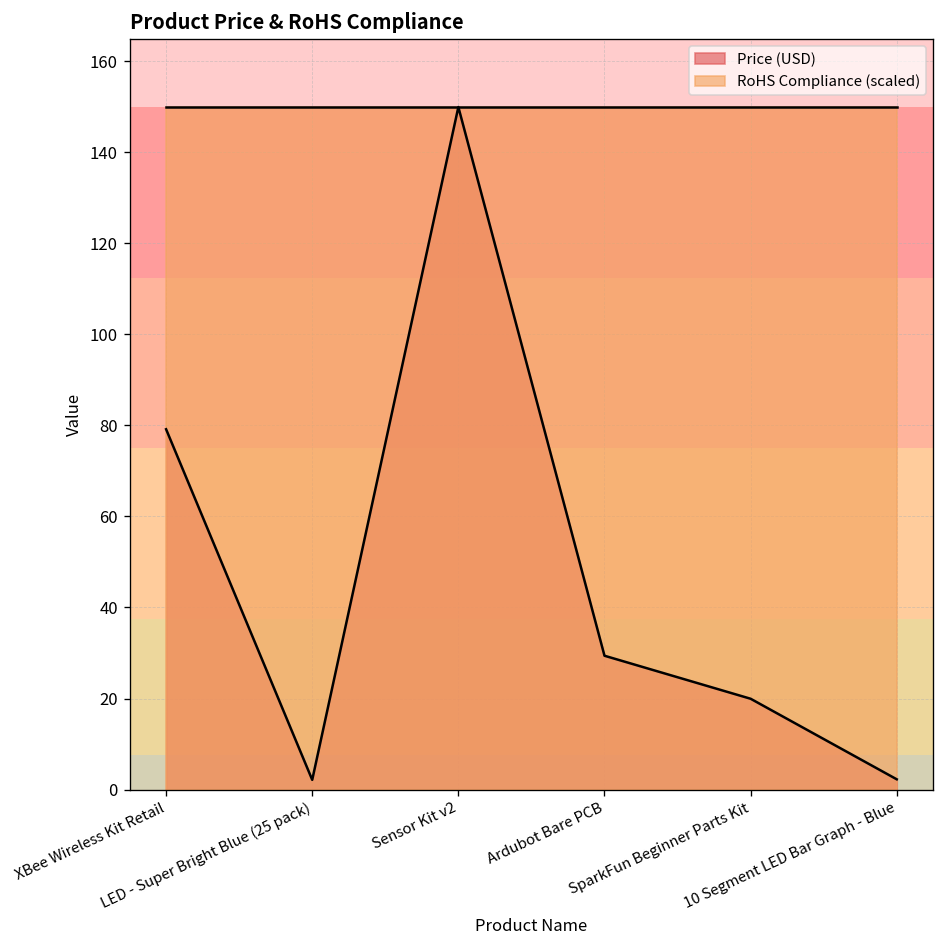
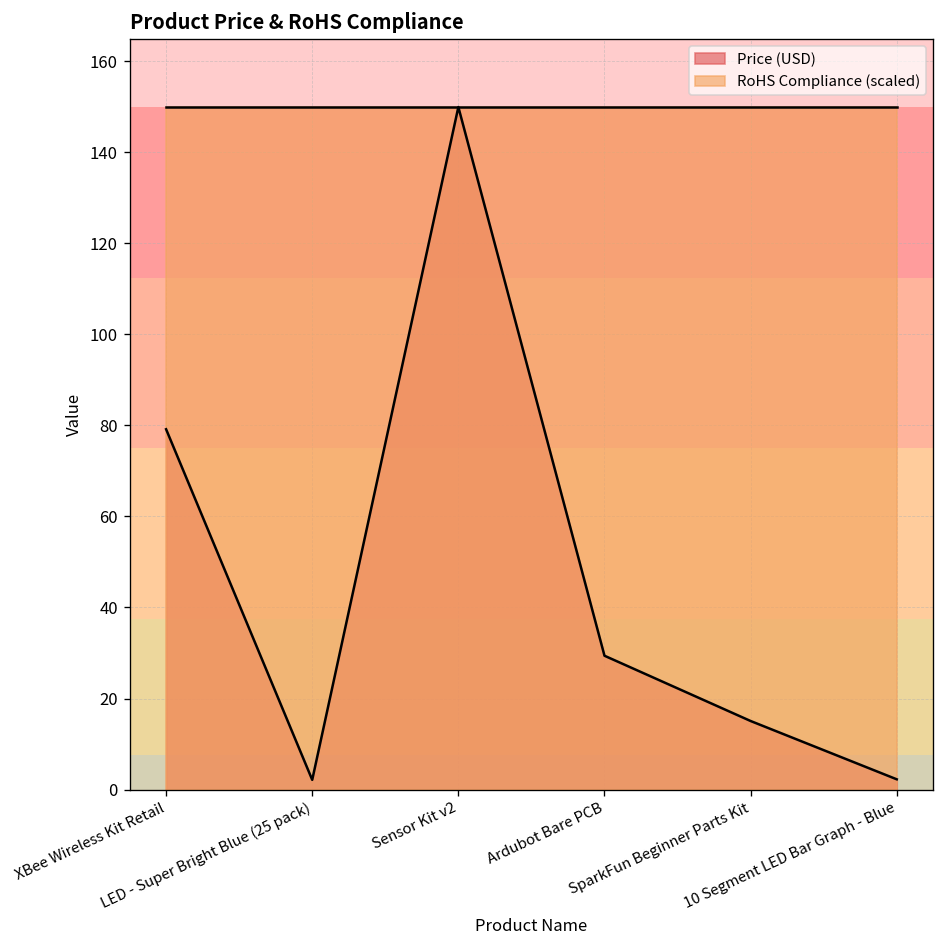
  {
    "Price (USD)": {
      "XBee Wireless Kit Retail": 79,
      "LED - Super Bright Blue (25 pack)": 2,
      "Ardubot Bare PCB": 29,
-     "SparkFun Beginner Parts Kit": 20,
+     "SparkFun Beginner Parts Kit": 15,
      "10 Segment LED Bar Graph - Blue": 2
    },
    "RoHS Compliance (scaled)": {
      "XBee Wireless Kit Retail": 150,
      "LED - Super Bright Blue (25 pack)": 150,
      "Ardubot Bare PCB": 150,
      "SparkFun Beginner Parts Kit": 150,
      "10 Segment LED Bar Graph - Blue": 150
    }
  }
